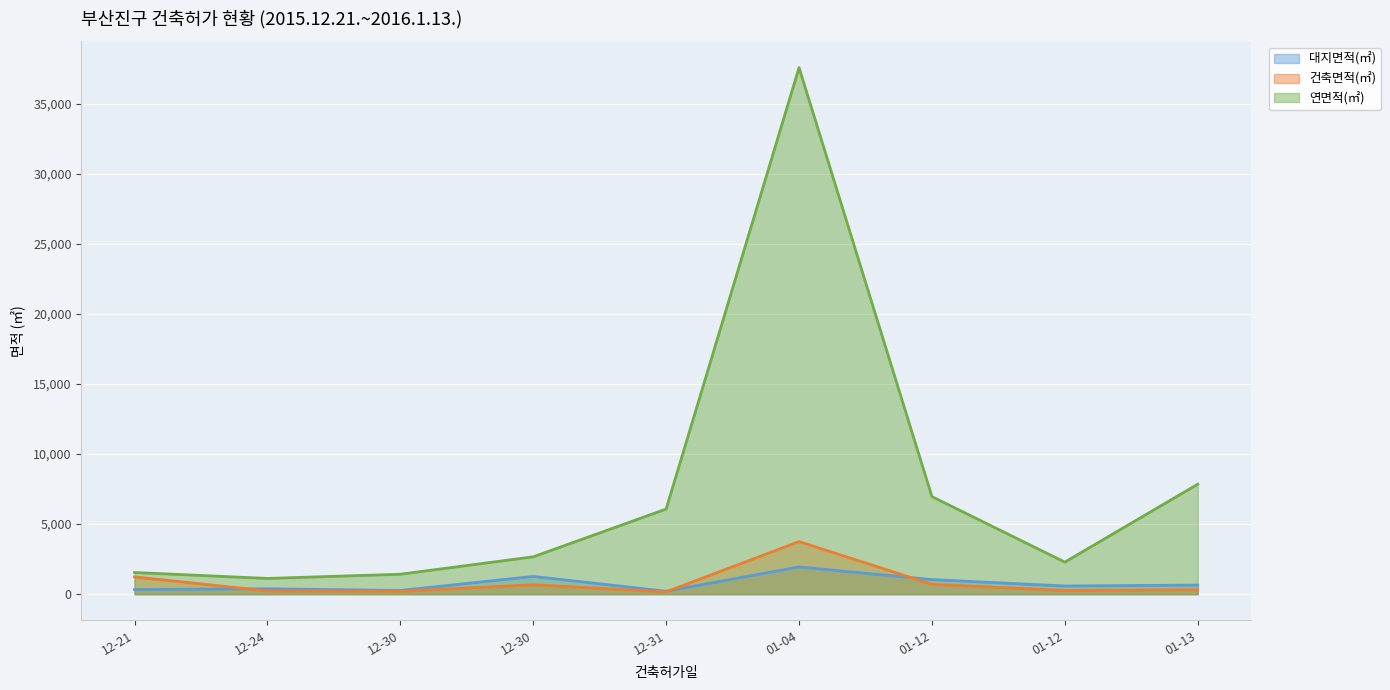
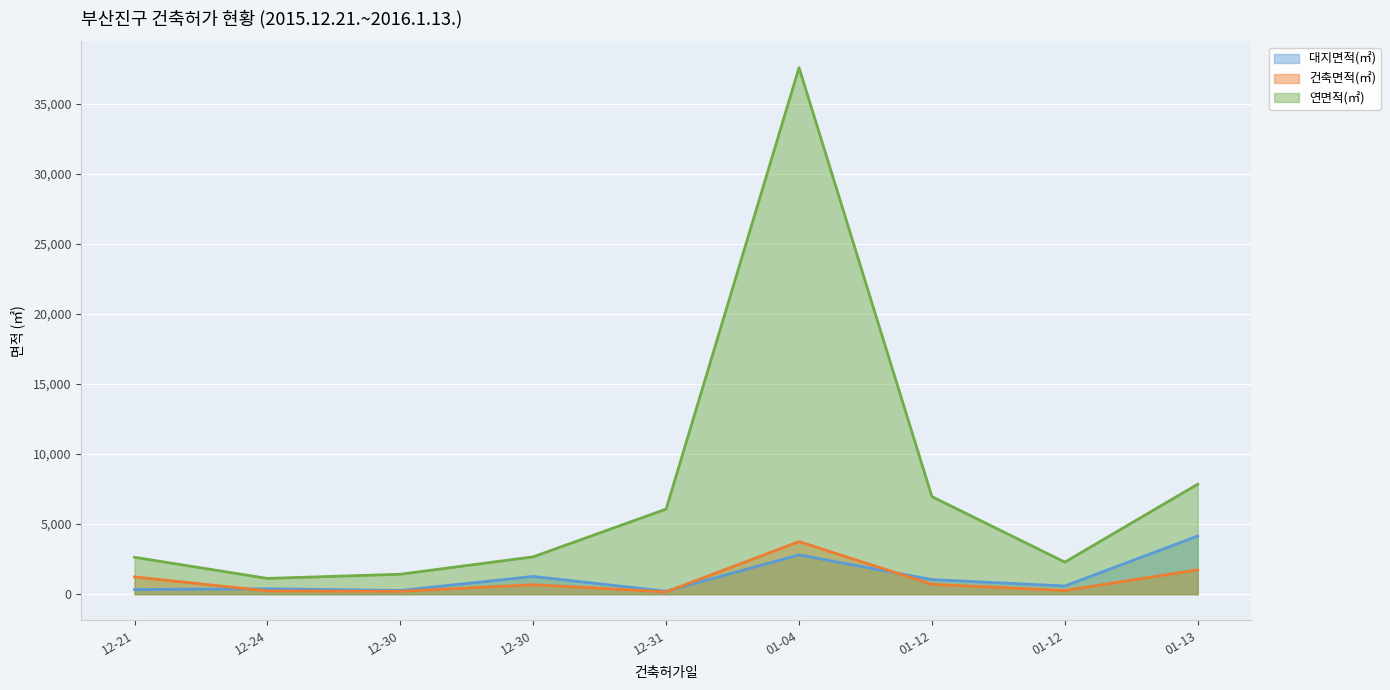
  {
    "대지면적(㎡)": {
      "12-21": "300",
-     "01-04": "1,900",
-     "01-13": "600"
+     "01-04": "2,800",
+     "01-13": "4,100"
    },
    "건축면적(㎡)": {
      "12-21": "1,200",
      "01-04": "3,800",
-     "01-13": "300"
+     "01-13": "1,700"
    },
    "연면적(㎡)": {
-     "12-21": "1,500",
+     "12-21": "2,600",
      "12-24": "1,100",
      "12-31": "6,100",
      "01-04": "37,600",
      "01-13": "7,800"
    }
  }
